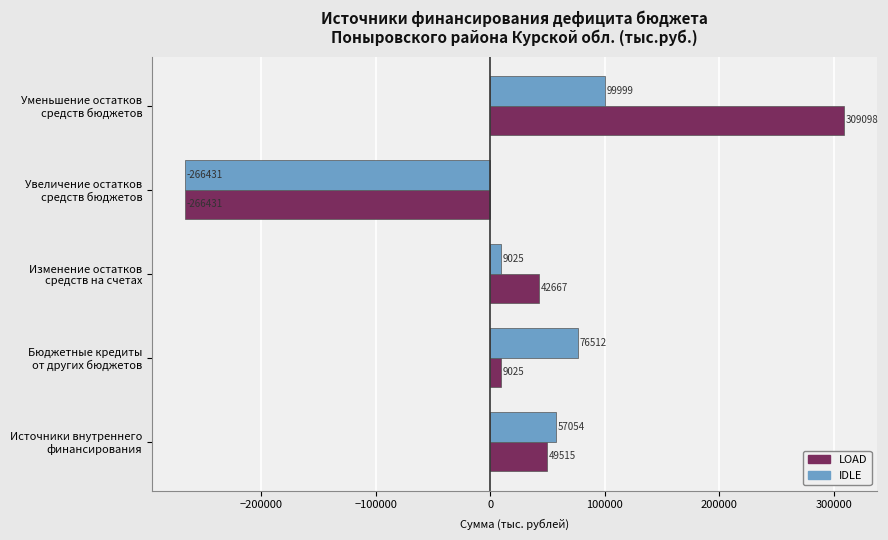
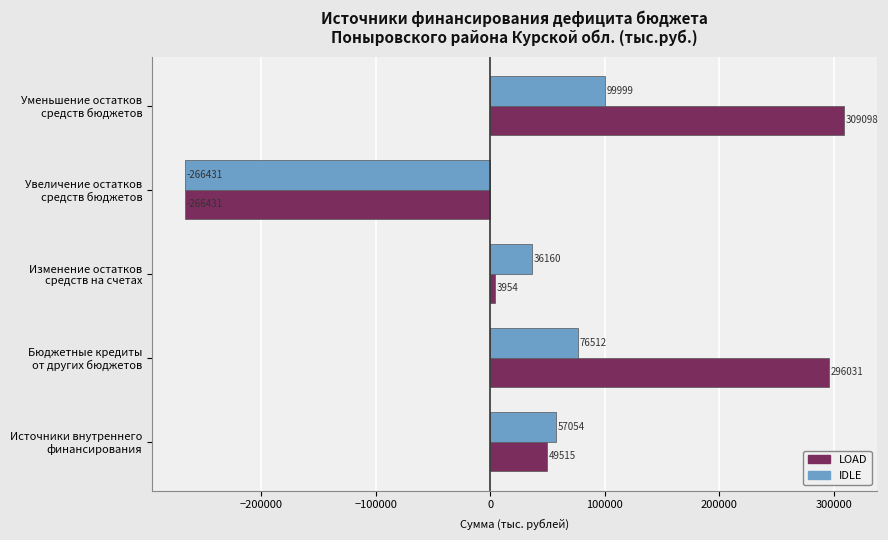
  {
    "LOAD": {
      "Уменьшение остатков средств бюджетов": 309098,
      "Увеличение остатков средств бюджетов": -266431,
-     "Изменение остатков средств на счетах": 42667,
-     "Бюджетные кредиты от других бюджетов": 9025,
+     "Изменение остатков средств на счетах": 3954,
+     "Бюджетные кредиты от других бюджетов": 296031,
      "Источники внутреннего финансирования": 49515
    },
    "IDLE": {
      "Уменьшение остатков средств бюджетов": 99999,
      "Увеличение остатков средств бюджетов": -266431,
-     "Изменение остатков средств на счетах": 9025,
+     "Изменение остатков средств на счетах": 36160,
      "Бюджетные кредиты от других бюджетов": 76512,
      "Источники внутреннего финансирования": 57054
    }
  }
